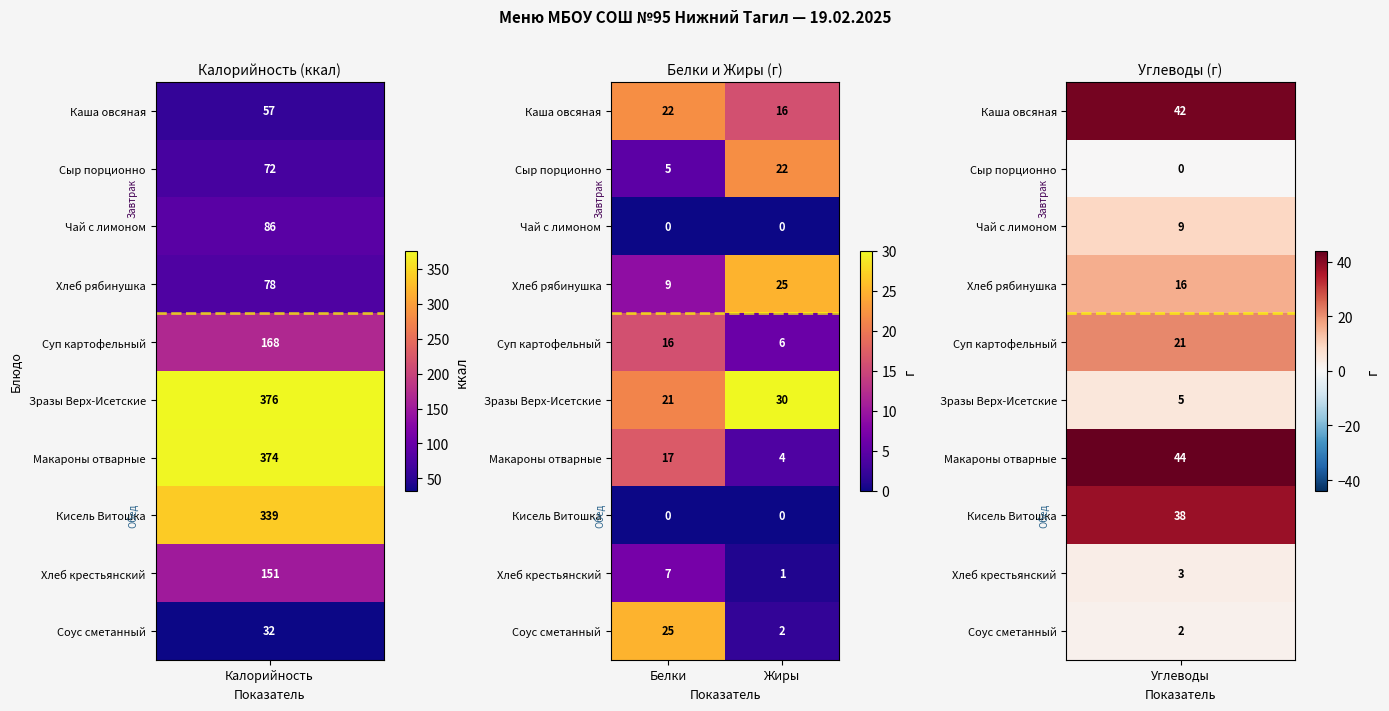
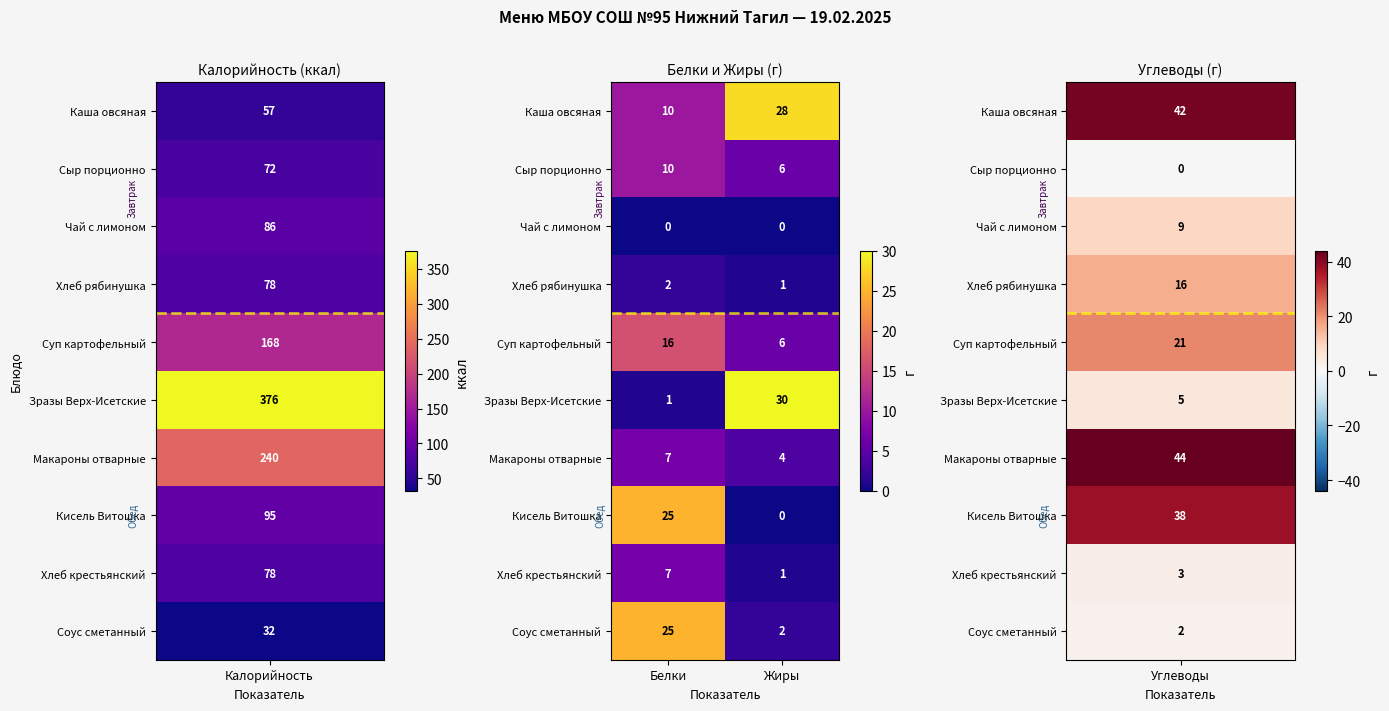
  {
    "Калорийность (ккал)": {
      "Каша овсяная": {
        "Калорийность": 57
      },
      "Сыр порционно": {
        "Калорийность": 72
      },
      "Чай с лимоном": {
        "Калорийность": 86
      },
      "Хлеб рябинушка": {
        "Калорийность": 78
      },
      "Суп картофельный": {
        "Калорийность": 168
      },
      "Зразы Верх-Исетские": {
        "Калорийность": 376
      },
      "Макароны отварные": {
-       "Калорийность": 374
+       "Калорийность": 240
      },
      "Кисель Витошка": {
-       "Калорийность": 339
+       "Калорийность": 95
      },
      "Хлеб крестьянский": {
-       "Калорийность": 151
+       "Калорийность": 78
      },
      "Соус сметанный": {
        "Калорийность": 32
      }
    },
    "Белки и Жиры (г)": {
      "Каша овсяная": {
-       "Белки": 22,
-       "Жиры": 16
+       "Белки": 10,
+       "Жиры": 28
      },
      "Сыр порционно": {
-       "Белки": 5,
-       "Жиры": 22
+       "Белки": 10,
+       "Жиры": 6
      },
      "Чай с лимоном": {
        "Белки": 0,
        "Жиры": 0
      },
      "Хлеб рябинушка": {
-       "Белки": 9,
-       "Жиры": 25
+       "Белки": 2,
+       "Жиры": 1
      },
      "Суп картофельный": {
        "Белки": 16,
        "Жиры": 6
      },
      "Зразы Верх-Исетские": {
-       "Белки": 21,
+       "Белки": 1,
        "Жиры": 30
      },
      "Макароны отварные": {
-       "Белки": 17,
+       "Белки": 7,
        "Жиры": 4
      },
      "Кисель Витошка": {
-       "Белки": 0,
+       "Белки": 25,
        "Жиры": 0
      },
      "Хлеб крестьянский": {
        "Белки": 7,
        "Жиры": 1
      },
      "Соус сметанный": {
        "Белки": 25,
        "Жиры": 2
      }
    },
    "Углеводы (г)": {
      "Каша овсяная": {
        "Углеводы": 42
      },
      "Сыр порционно": {
        "Углеводы": 0
      },
      "Чай с лимоном": {
        "Углеводы": 9
      },
      "Хлеб рябинушка": {
        "Углеводы": 16
      },
      "Суп картофельный": {
        "Углеводы": 21
      },
      "Зразы Верх-Исетские": {
        "Углеводы": 5
      },
      "Макароны отварные": {
        "Углеводы": 44
      },
      "Кисель Витошка": {
        "Углеводы": 38
      },
      "Хлеб крестьянский": {
        "Углеводы": 3
      },
      "Соус сметанный": {
        "Углеводы": 2
      }
    }
  }
